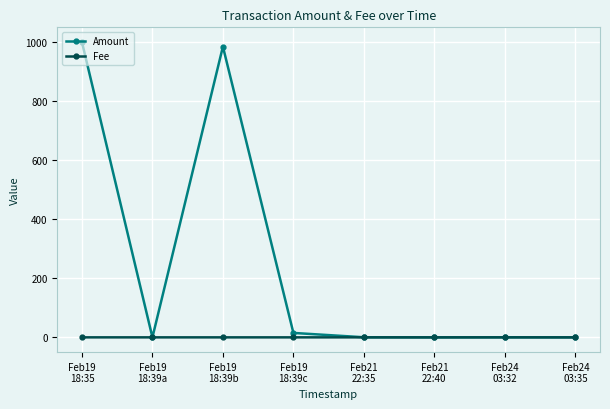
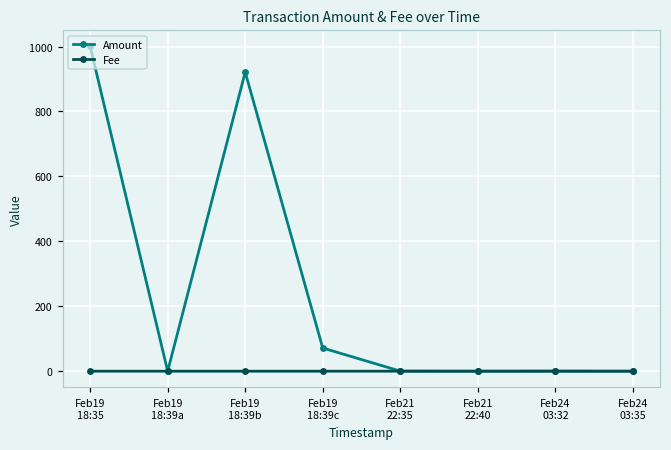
  {
    "Amount": {
-     "Feb19 18:39b": 990,
-     "Feb19 18:39c": 20
+     "Feb19 18:39b": 920,
+     "Feb19 18:39c": 70
    },
    "Fee": {
      "Feb19 18:35": 0,
      "Feb19 18:39b": 0,
      "Feb19 18:39c": 0
    }
  }
